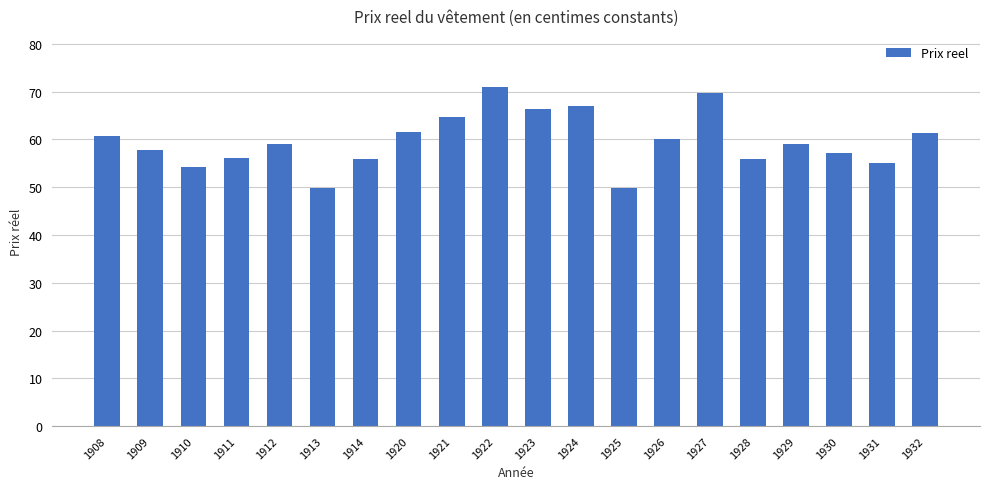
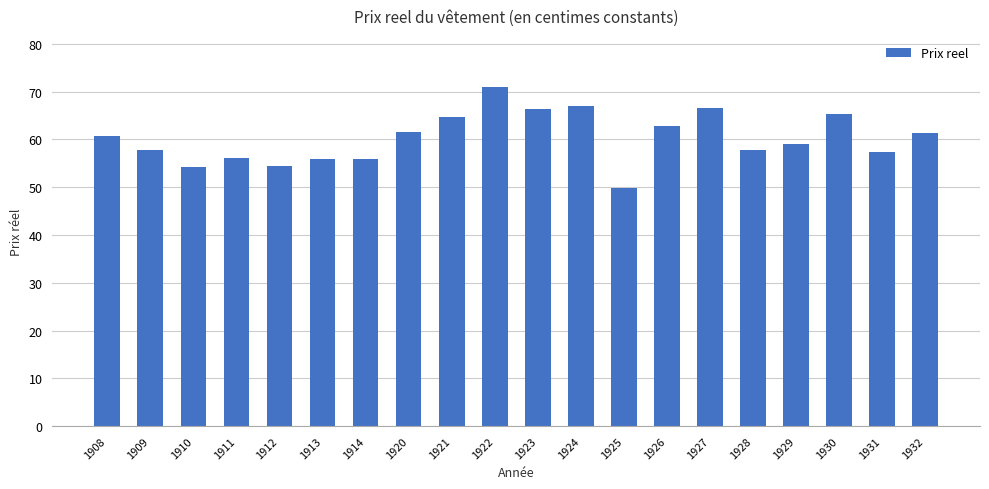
  {
    "1908": 61,
    "1909": 58,
    "1910": 54,
    "1911": 56,
-   "1912": 59,
-   "1913": 50,
+   "1912": 54,
+   "1913": 56,
    "1914": 56,
    "1920": 62,
    "1921": 65,
    "1922": 71,
    "1923": 66,
    "1924": 67,
    "1925": 50,
-   "1926": 60,
-   "1927": 70,
-   "1928": 56,
+   "1926": 63,
+   "1927": 67,
+   "1928": 58,
    "1929": 59,
-   "1930": 57,
-   "1931": 55,
+   "1930": 65,
+   "1931": 57,
    "1932": 61
  }
